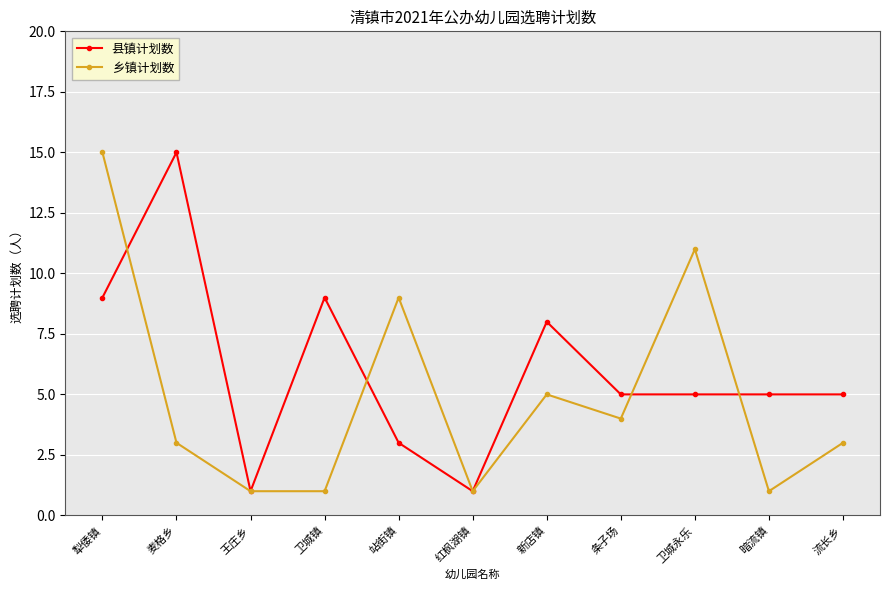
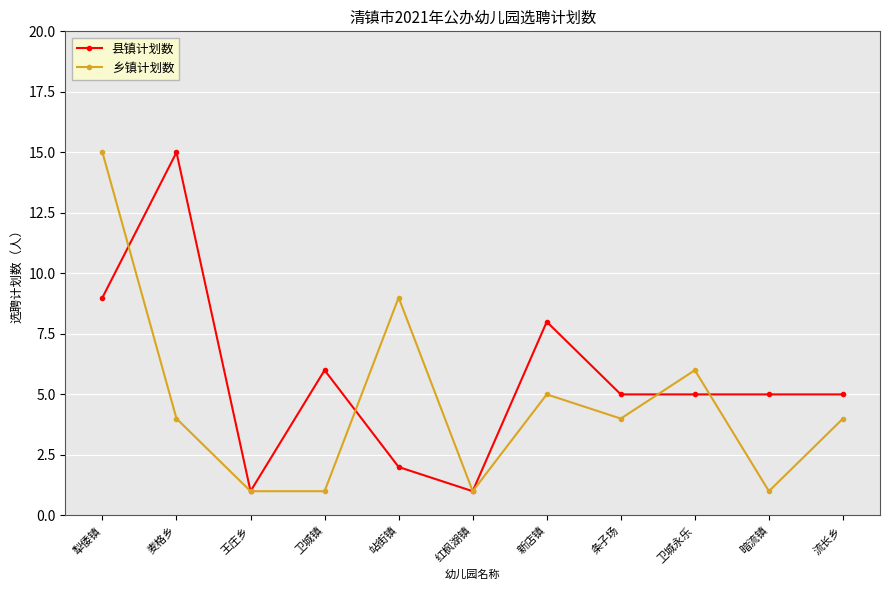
  {
    "县镇计划数": {
      "犁倭镇": 9,
      "麦格乡": 15,
-     "卫城镇": 9,
-     "站街镇": 3,
+     "卫城镇": 6,
+     "站街镇": 2,
      "新店镇": 8,
      "条子场": 5,
      "卫城永乐": 5,
      "暗流镇": 5,
      "流长乡": 5
    },
    "乡镇计划数": {
      "犁倭镇": 15,
-     "麦格乡": 3,
+     "麦格乡": 4,
      "卫城镇": 1,
      "站街镇": 9,
      "新店镇": 5,
      "条子场": 4,
-     "卫城永乐": 11,
+     "卫城永乐": 6,
      "暗流镇": 1,
-     "流长乡": 3
+     "流长乡": 4
    }
  }
